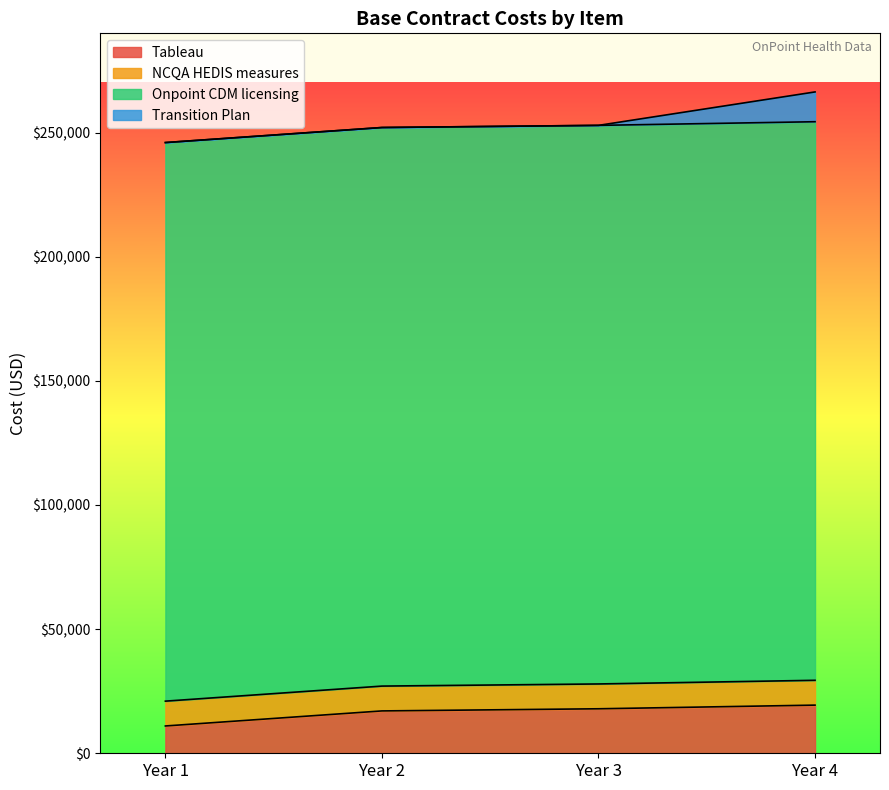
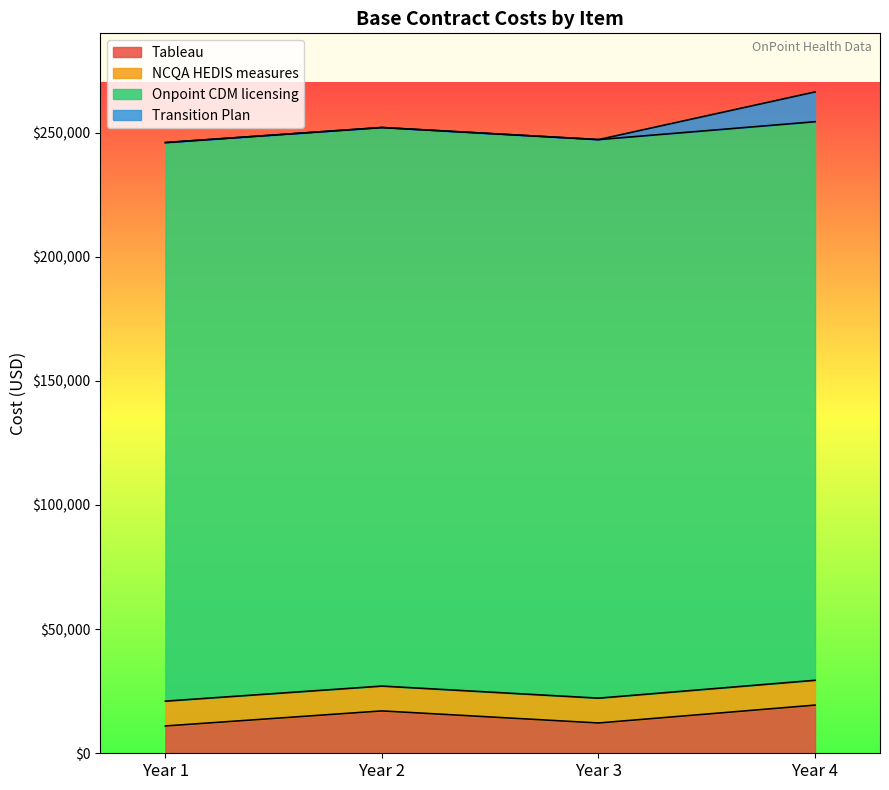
  {
    "Tableau": {
      "Year 1": "$11,000",
      "Year 2": "$17,000",
-     "Year 3": "$18,000",
+     "Year 3": "$12,000",
      "Year 4": "$19,000"
    },
    "NCQA HEDIS measures": {
      "Year 1": "$10,000",
      "Year 2": "$10,000",
      "Year 3": "$10,000",
      "Year 4": "$10,000"
    },
    "Onpoint CDM licensing": {
      "Year 4": "$225,000"
    },
    "Transition Plan": {
      "Year 4": "$12,000"
    }
  }
